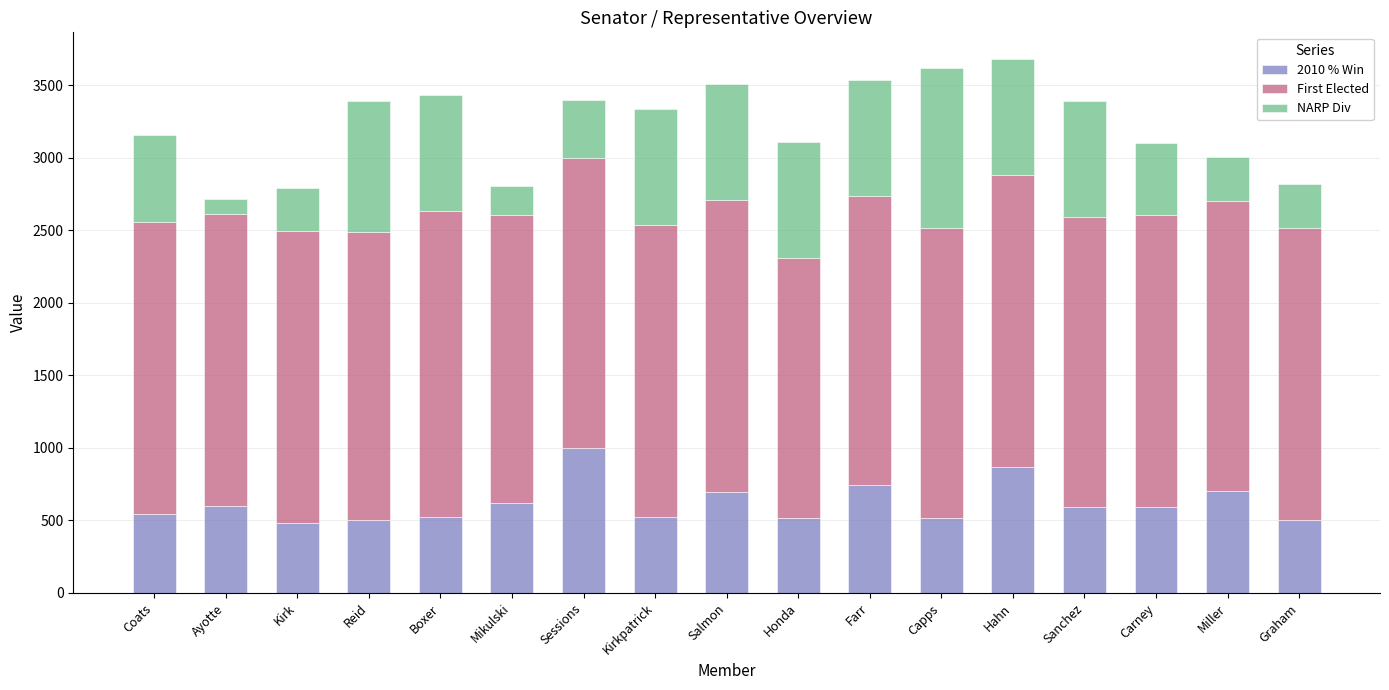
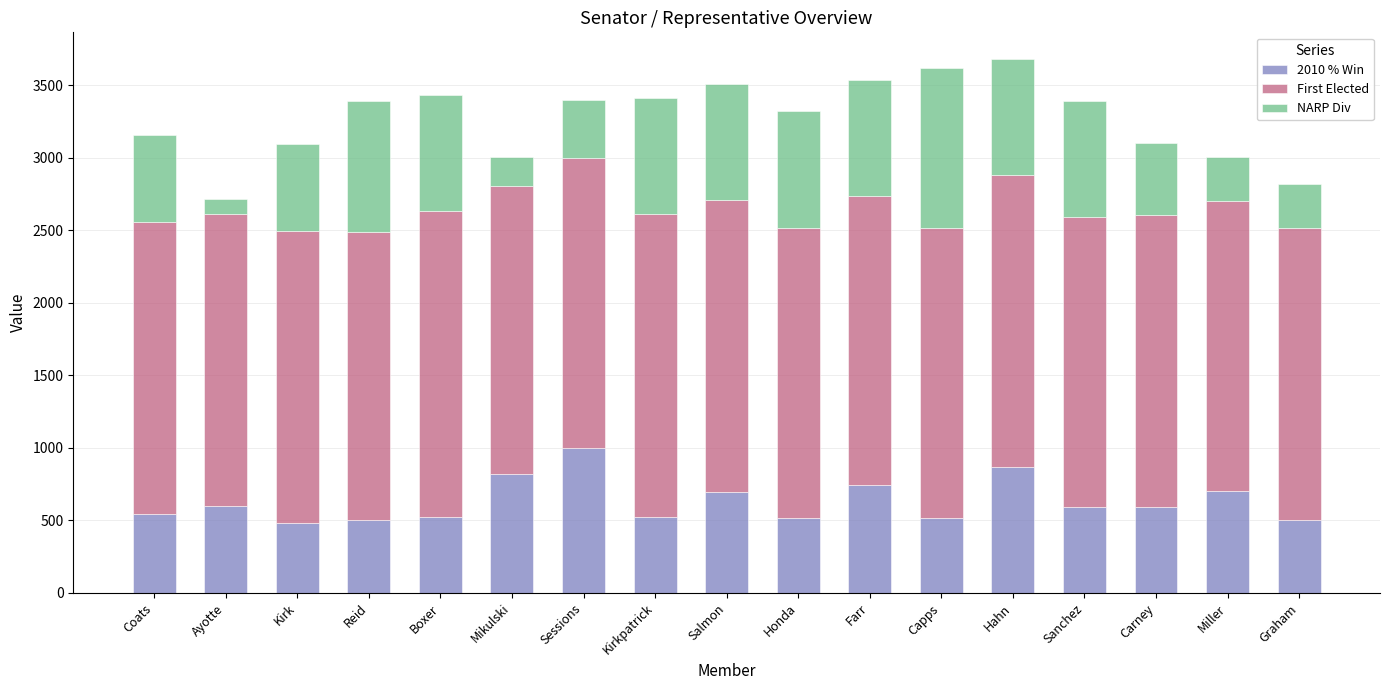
  {
    "2010 % Win": {
      "Coats": 550,
      "Ayotte": 600,
      "Kirk": 480,
      "Reid": 500,
      "Boxer": 520,
-     "Mikulski": 620,
+     "Mikulski": 820,
      "Sessions": 1000,
      "Kirkpatrick": 530,
      "Salmon": 700,
      "Honda": 520,
      "Farr": 740,
      "Capps": 520,
      "Hahn": 870,
      "Sanchez": 590,
      "Carney": 590,
      "Miller": 700,
      "Graham": 500
    },
    "First Elected": {
      "Coats": 2010,
      "Ayotte": 2010,
      "Kirk": 2010,
      "Reid": 1990,
      "Boxer": 2110,
      "Mikulski": 1990,
      "Sessions": 2000,
-     "Kirkpatrick": 2010,
+     "Kirkpatrick": 2080,
      "Salmon": 2010,
-     "Honda": 1790,
+     "Honda": 2000,
      "Farr": 1990,
      "Capps": 2000,
      "Hahn": 2010,
      "Sanchez": 2000,
      "Carney": 2010,
      "Miller": 2000,
      "Graham": 2010
    },
    "NARP Div": {
      "Coats": 600,
      "Ayotte": 100,
-     "Kirk": 300,
+     "Kirk": 600,
      "Reid": 900,
      "Boxer": 800,
      "Mikulski": 200,
      "Sessions": 400,
      "Kirkpatrick": 800,
      "Salmon": 800,
      "Honda": 800,
      "Farr": 800,
      "Capps": 1100,
      "Hahn": 800,
      "Sanchez": 800,
      "Carney": 500,
      "Miller": 300,
      "Graham": 300
    }
  }
